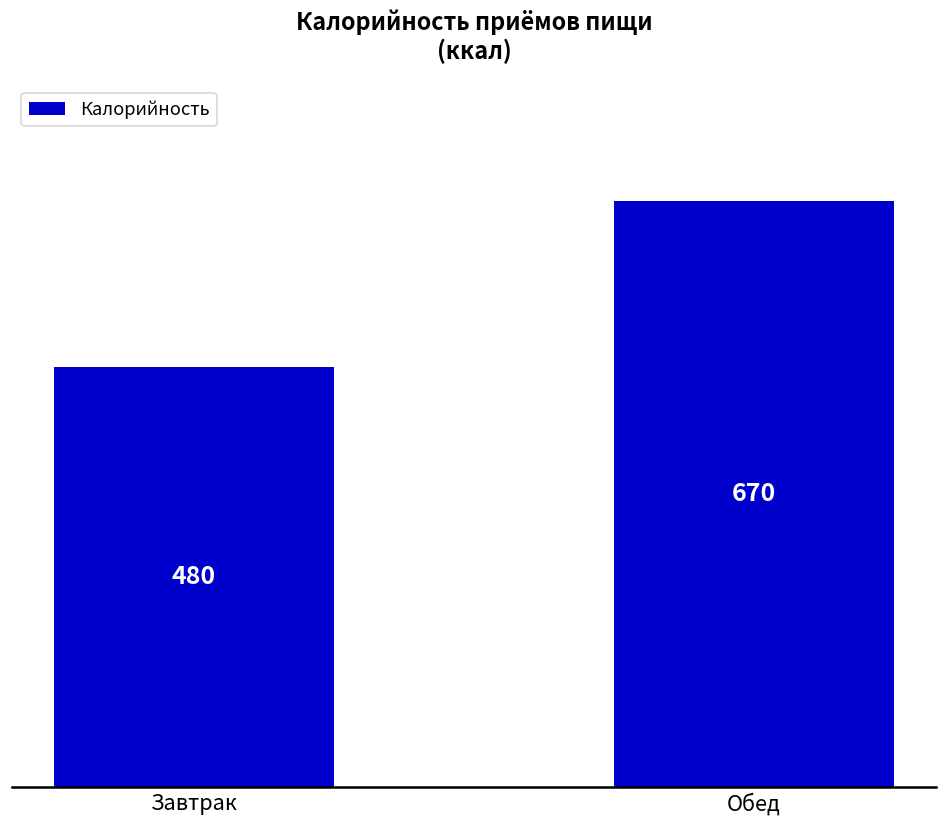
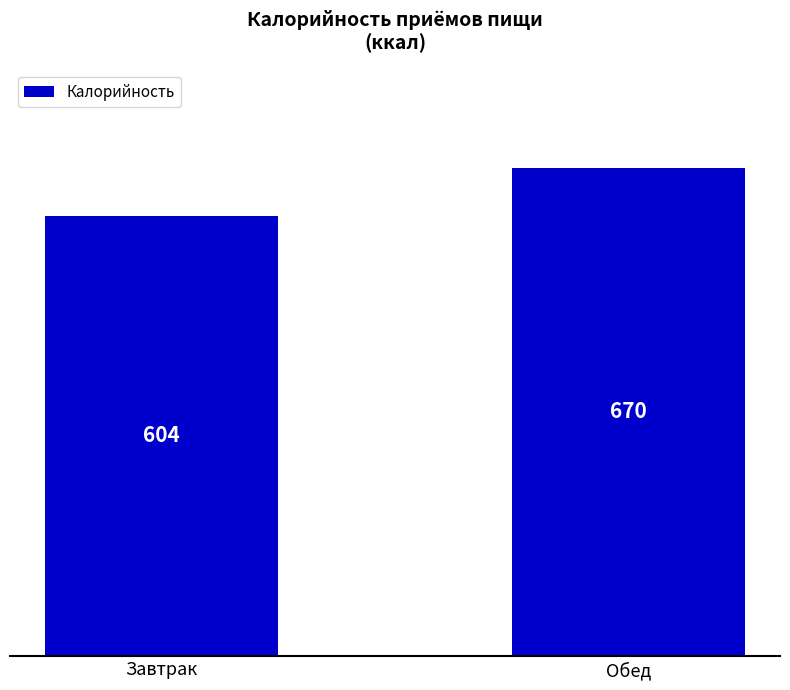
  {
-   "Завтрак": 480,
+   "Завтрак": 604,
    "Обед": 670
  }
